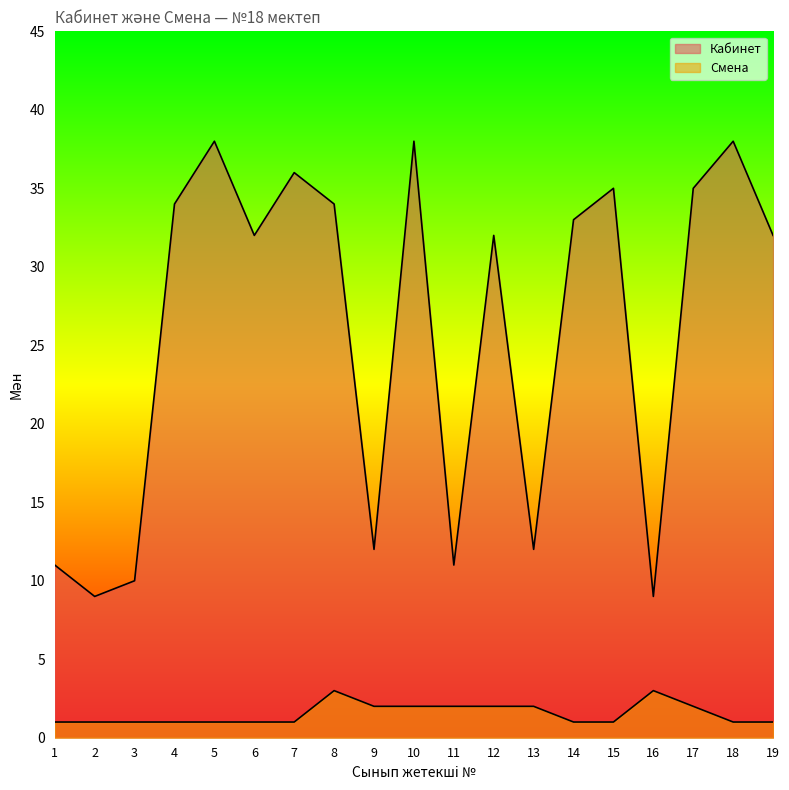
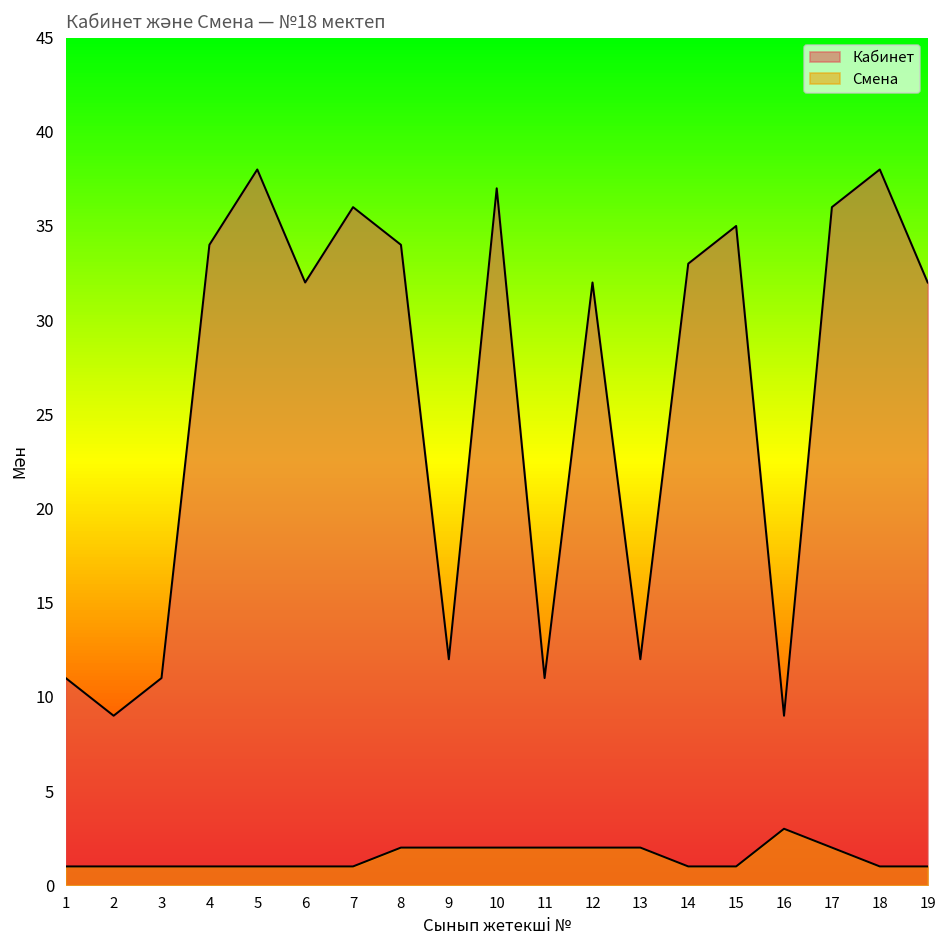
  {
    "Кабинет": {
      "1": 11,
      "2": 9,
-     "3": 10,
+     "3": 11,
      "4": 34,
      "5": 38,
      "6": 32,
      "7": 36,
      "8": 34,
      "9": 12,
-     "10": 38,
+     "10": 37,
      "11": 11,
      "12": 32,
      "13": 12,
      "14": 33,
      "15": 35,
      "16": 9,
-     "17": 35,
+     "17": 36,
      "18": 38,
      "19": 32
    },
    "Смена": {
      "1": 1,
      "2": 1,
      "3": 1,
      "4": 1,
      "5": 1,
      "6": 1,
      "7": 1,
-     "8": 3,
+     "8": 2,
      "9": 2,
      "10": 2,
      "11": 2,
      "12": 2,
      "13": 2,
      "14": 1,
      "15": 1,
      "16": 3,
      "17": 2,
      "18": 1,
      "19": 1
    }
  }
